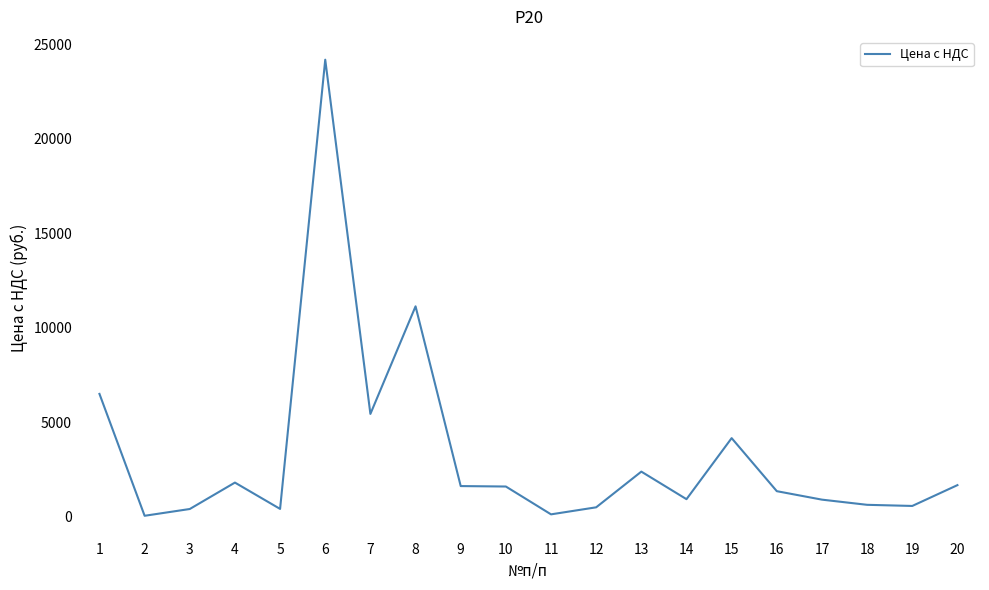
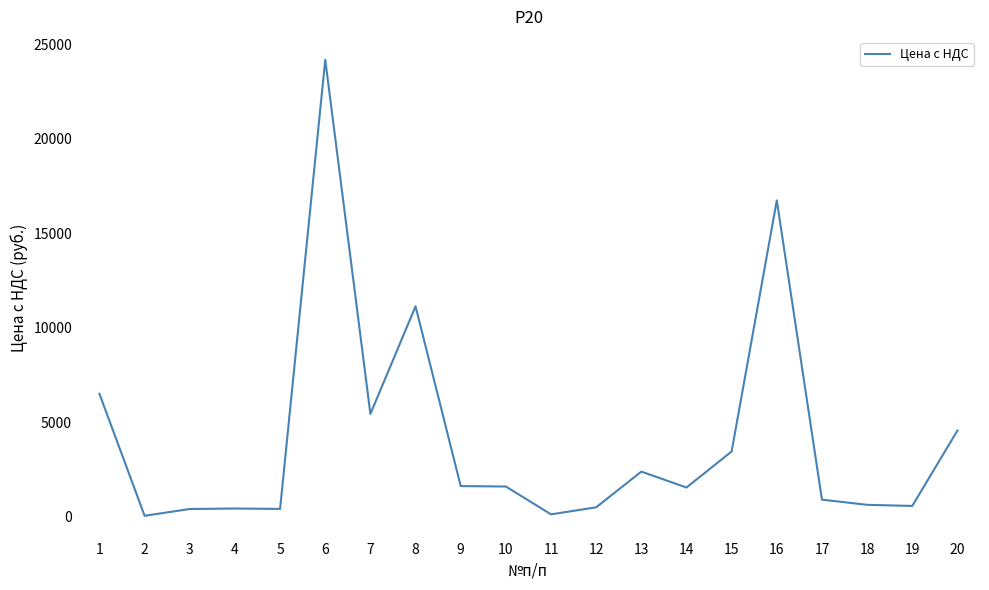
  {
    "1": 6500,
    "2": 0,
    "3": 400,
-   "4": 1800,
+   "4": 400,
    "5": 400,
    "6": 24200,
    "7": 5400,
    "8": 11100,
    "9": 1600,
    "10": 1600,
    "11": 100,
    "12": 500,
    "13": 2400,
-   "14": 900,
-   "15": 4100,
-   "16": 1300,
+   "14": 1500,
+   "15": 3400,
+   "16": 16700,
    "17": 900,
    "18": 600,
    "19": 600,
-   "20": 1700
+   "20": 4500
  }
